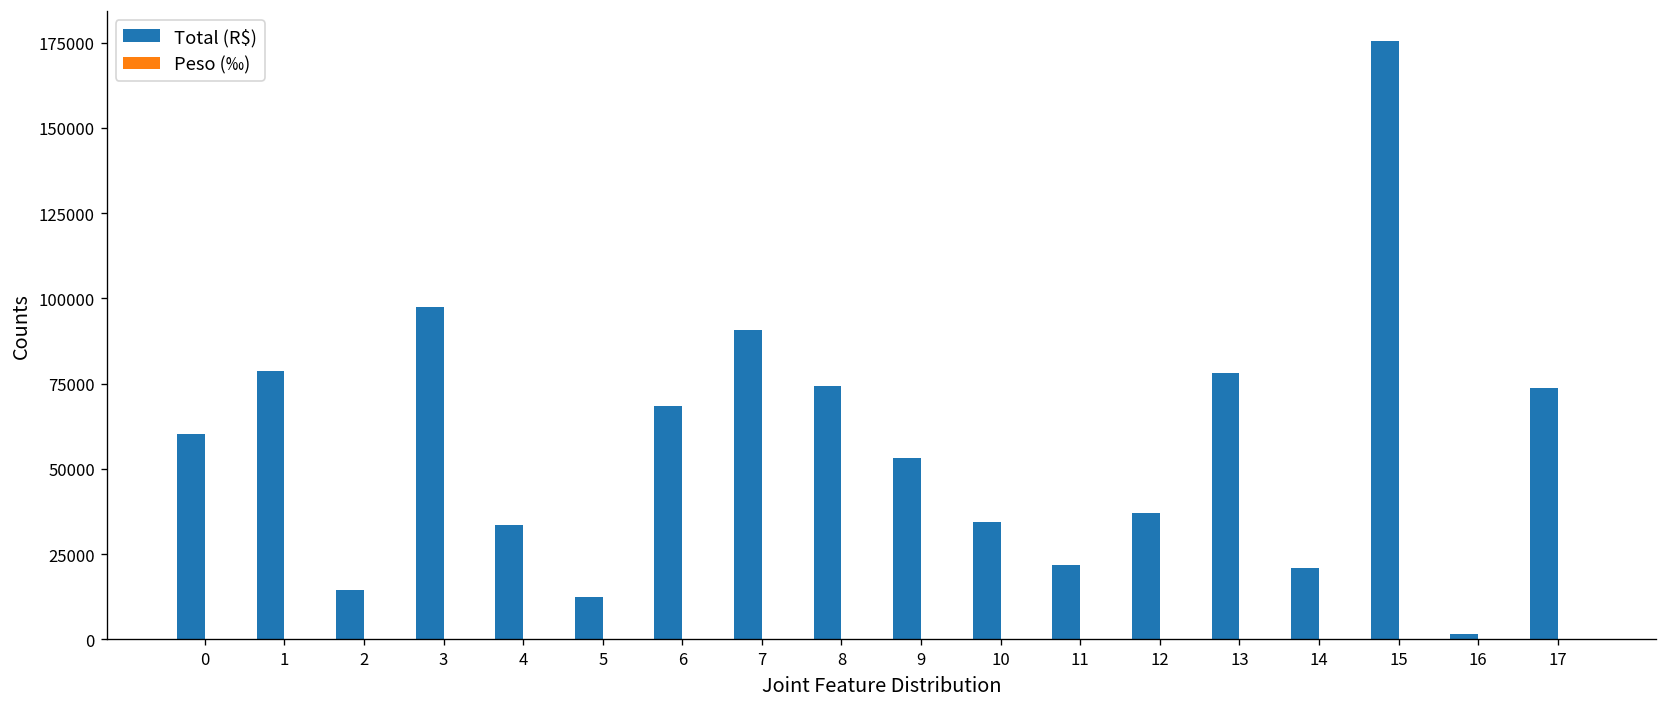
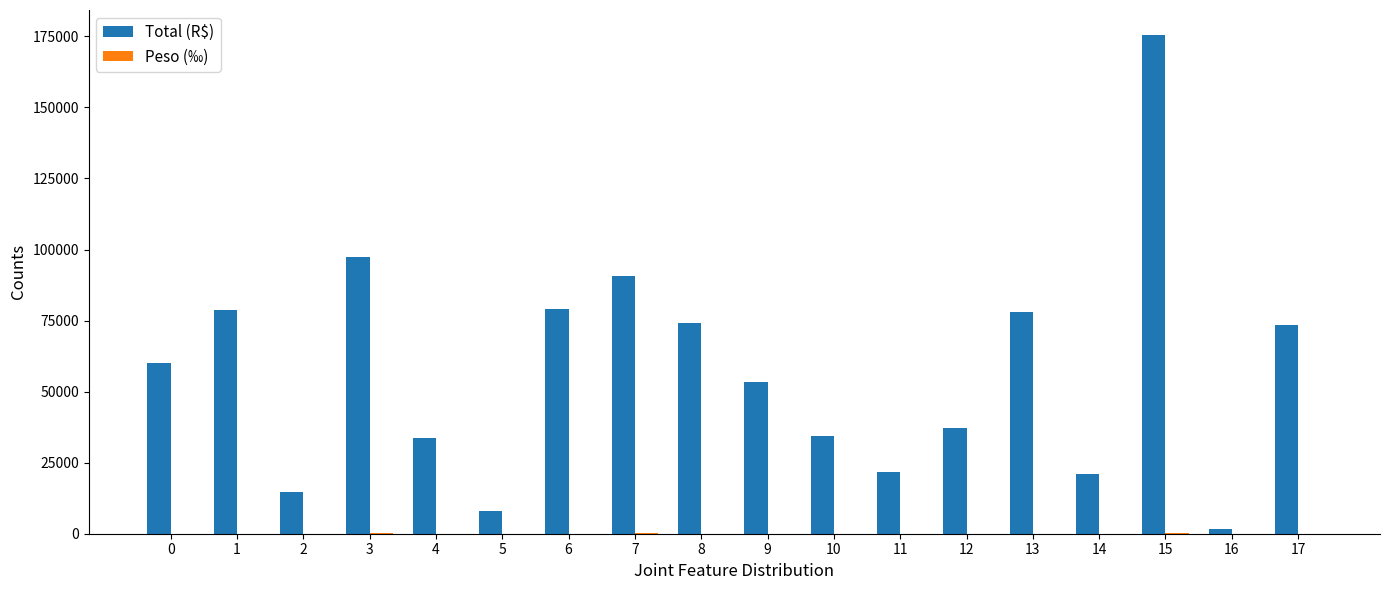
  {
    "Total (R$)": {
      "0": 60000,
      "1": 79000,
      "2": 15000,
      "3": 97000,
      "4": 34000,
-     "5": 12000,
-     "6": 69000,
+     "5": 8000,
+     "6": 79000,
      "7": 91000,
      "8": 74000,
      "9": 53000,
      "10": 34000,
      "11": 22000,
      "12": 37000,
      "13": 78000,
      "14": 21000,
      "15": 175000,
      "16": 2000,
      "17": 74000
    }
  }
